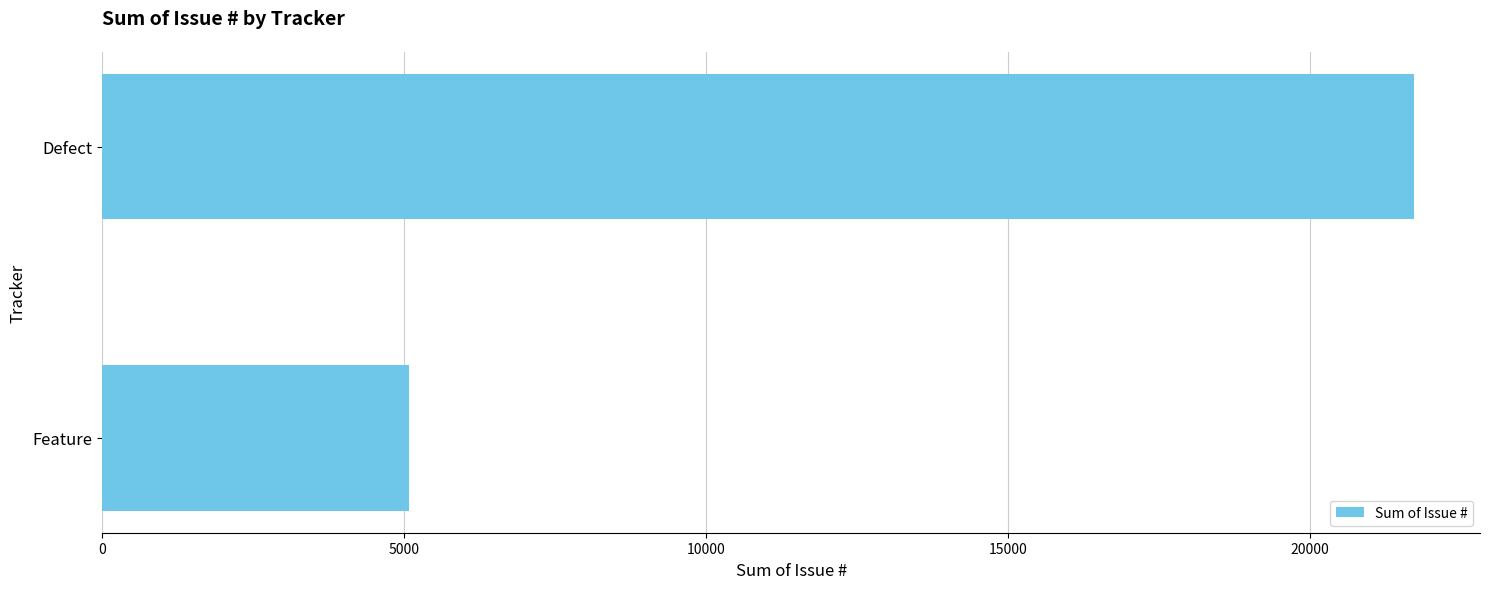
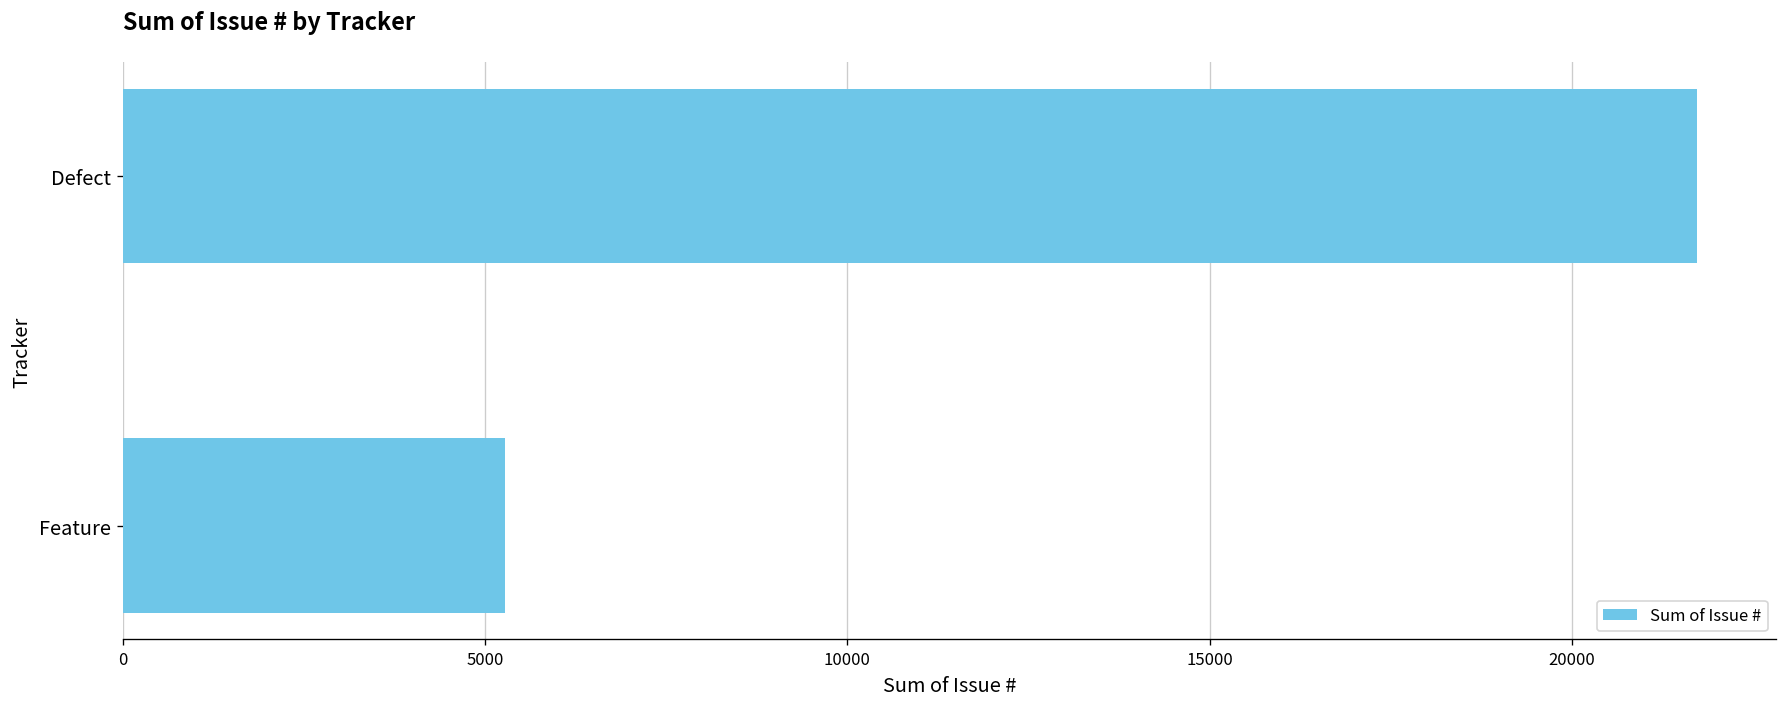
  {
    "Defect": 21700,
-   "Feature": 5100
+   "Feature": 5300
  }
